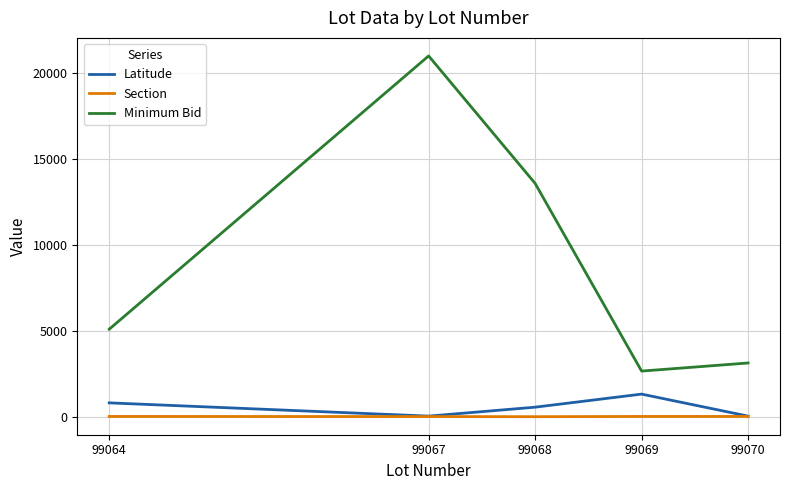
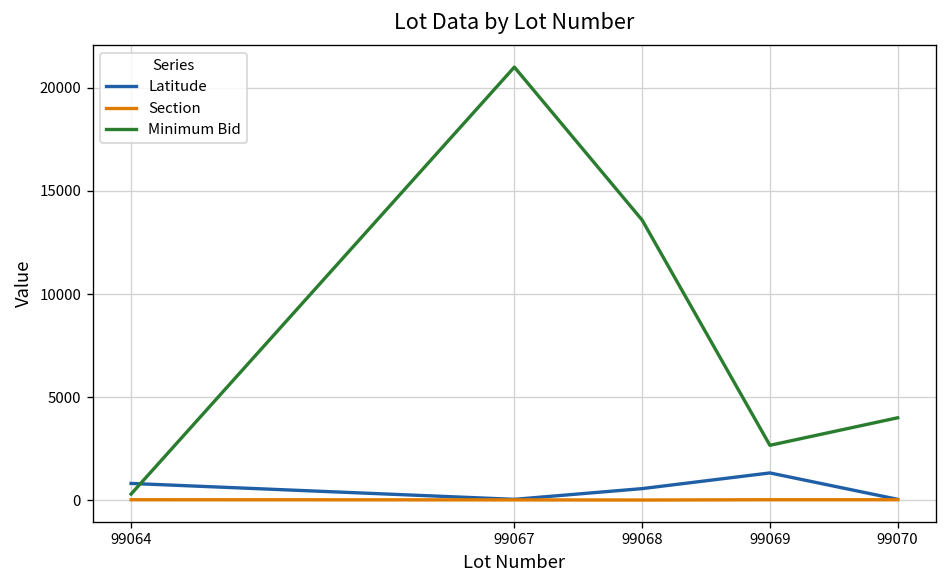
  {
    "Latitude": {
      "99064": 800,
      "99068": 600,
      "99069": 1300
    },
    "Section": {
      "99064": 0,
      "99068": 0,
      "99069": 0
    },
    "Minimum Bid": {
-     "99064": 5100,
+     "99064": 300,
      "99067": 21000,
      "99068": 13600,
      "99069": 2700,
-     "99070": 3100
+     "99070": 4000
    }
  }
